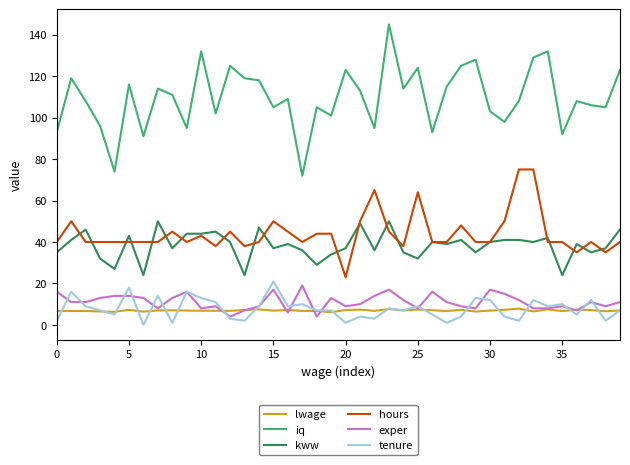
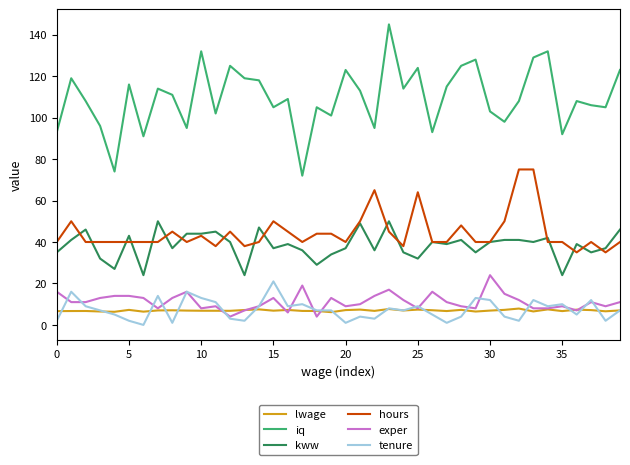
  {
    "lwage": {
      "0": 7,
      "5": 7,
      "15": 7,
      "20": 7,
      "30": 7,
      "35": 7
    },
    "hours": {
      "0": 40,
      "5": 40,
      "15": 50,
-     "20": 23,
+     "20": 40,
      "25": 64,
      "35": 40
    },
    "exper": {
      "0": 16,
      "5": 14,
-     "15": 17,
+     "15": 13,
      "20": 9,
-     "30": 17
+     "30": 24
    },
    "tenure": {
      "0": 2,
-     "5": 18,
+     "5": 2,
      "10": 13,
      "15": 21,
      "20": 1,
      "30": 12
    }
  }
